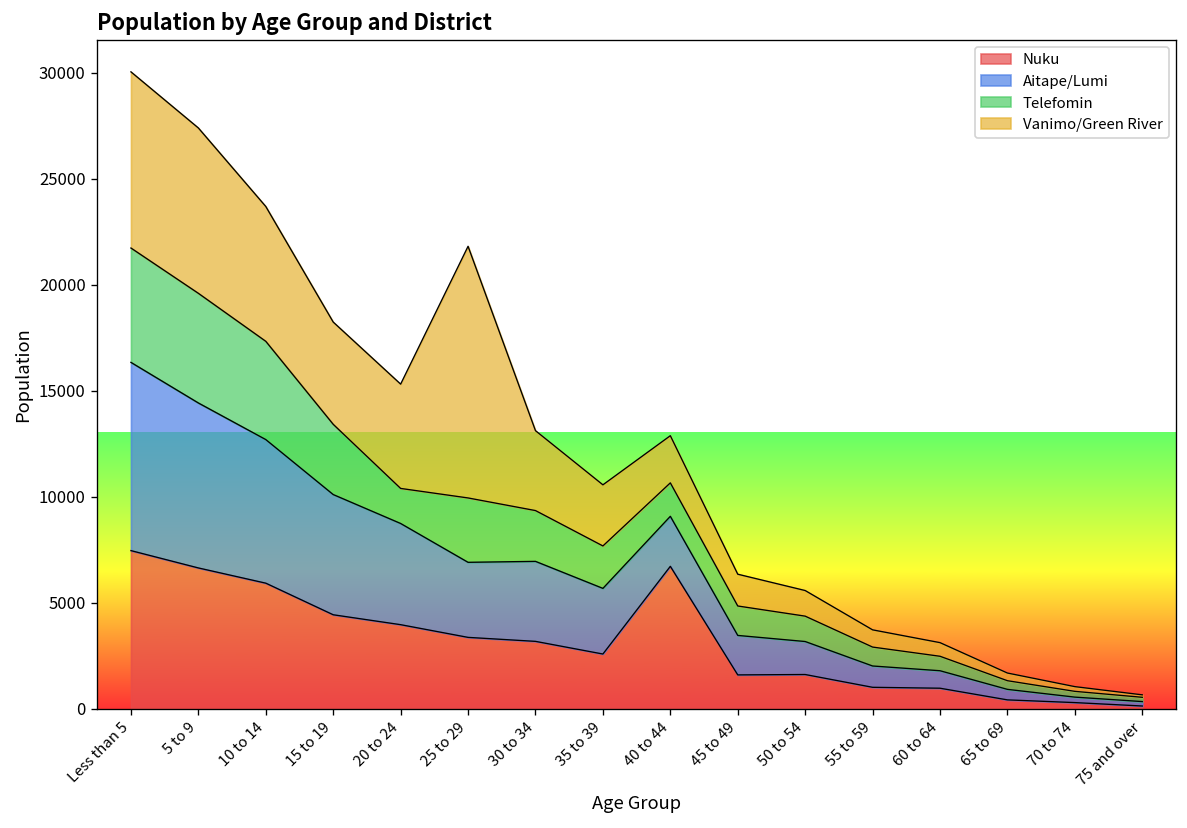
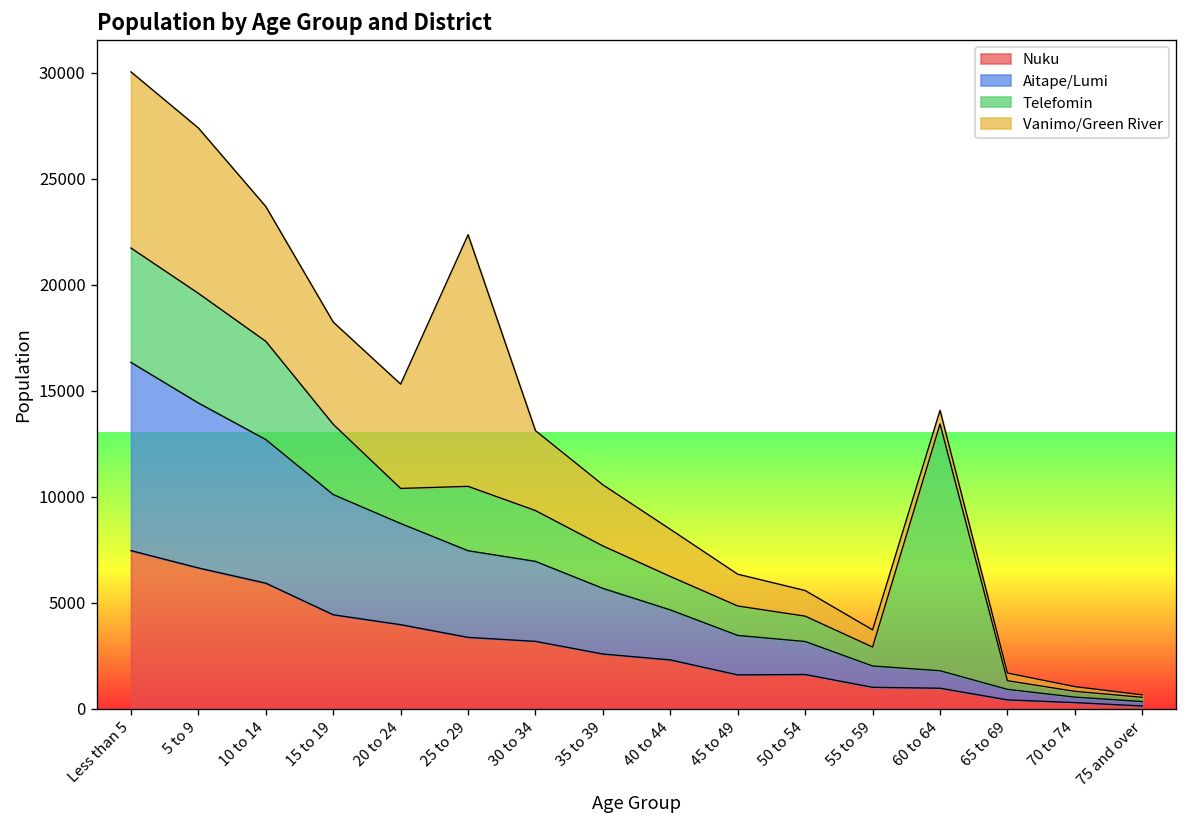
  {
    "Nuku": {
      "Less than 5": 7500,
      "5 to 9": 6600,
      "10 to 14": 5900,
      "15 to 19": 4400,
      "20 to 24": 4000,
      "25 to 29": 3400,
      "30 to 34": 3200,
      "35 to 39": 2600,
-     "40 to 44": 6700,
+     "40 to 44": 2300,
      "45 to 49": 1600,
      "50 to 54": 1600,
      "55 to 59": 1000,
      "60 to 64": 1000,
      "65 to 69": 400,
      "70 to 74": 300,
      "75 and over": 100
    },
    "Aitape/Lumi": {
      "Less than 5": 8900,
      "5 to 9": 7800,
      "10 to 14": 6800,
      "15 to 19": 5700,
      "20 to 24": 4800,
-     "25 to 29": 3500,
+     "25 to 29": 4100,
      "30 to 34": 3800,
      "35 to 39": 3100,
      "40 to 44": 2400,
      "45 to 49": 1900,
      "50 to 54": 1600,
      "55 to 59": 1000,
      "60 to 64": 800,
      "65 to 69": 500,
      "70 to 74": 300,
      "75 and over": 200
    },
    "Telefomin": {
      "Less than 5": 5400,
      "5 to 9": 5200,
      "10 to 14": 4600,
      "15 to 19": 3300,
      "20 to 24": 1700,
      "25 to 29": 3000,
      "30 to 34": 2400,
      "35 to 39": 2000,
      "40 to 44": 1600,
      "45 to 49": 1400,
      "50 to 54": 1200,
      "55 to 59": 900,
-     "60 to 64": 700,
+     "60 to 64": 11600,
      "65 to 69": 400,
      "70 to 74": 300
    },
    "Vanimo/Green River": {
      "Less than 5": 8300,
      "5 to 9": 7800,
      "10 to 14": 6400,
      "15 to 19": 4800,
      "20 to 24": 4900,
      "25 to 29": 11900,
      "30 to 34": 3800,
      "35 to 39": 2900,
      "40 to 44": 2200,
      "45 to 49": 1500,
      "50 to 54": 1200,
      "55 to 59": 800,
      "60 to 64": 600,
      "65 to 69": 400,
      "70 to 74": 200
    }
  }
